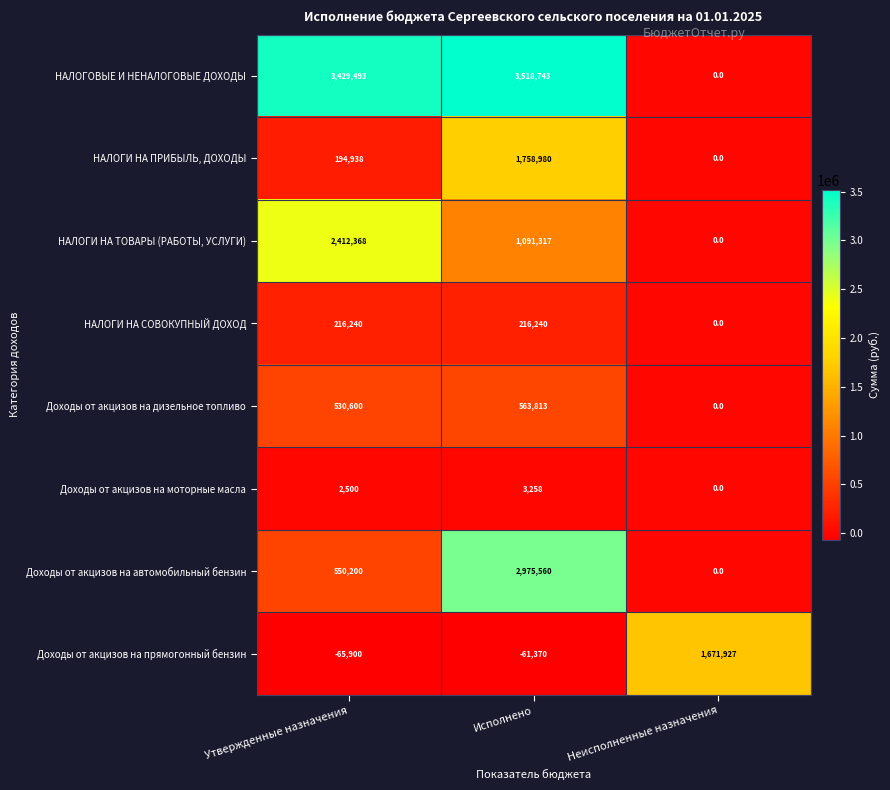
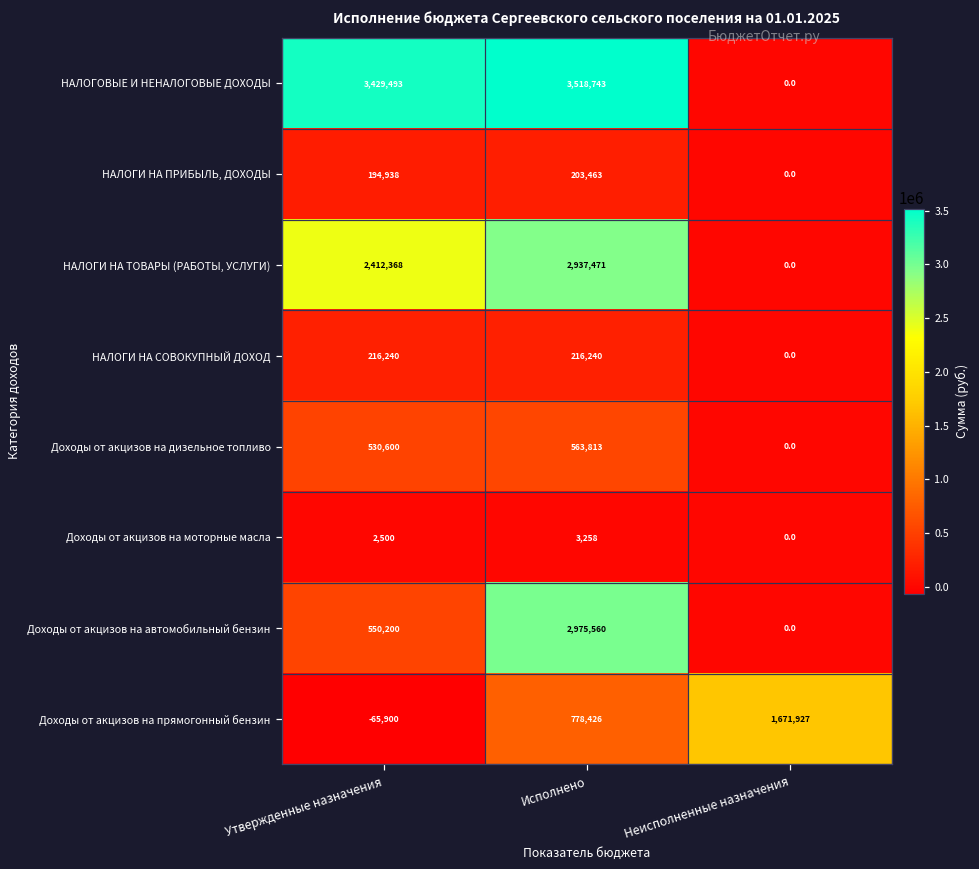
  {
    "НАЛОГОВЫЕ И НЕНАЛОГОВЫЕ ДОХОДЫ": {
      "Утвержденные назначения": "3,429,493",
      "Исполнено": "3,518,743",
      "Неисполненные назначения": "0.0"
    },
    "НАЛОГИ НА ПРИБЫЛЬ, ДОХОДЫ": {
      "Утвержденные назначения": "194,938",
-     "Исполнено": "1,758,980",
+     "Исполнено": "203,463",
      "Неисполненные назначения": "0.0"
    },
    "НАЛОГИ НА ТОВАРЫ (РАБОТЫ, УСЛУГИ)": {
      "Утвержденные назначения": "2,412,368",
-     "Исполнено": "1,091,317",
+     "Исполнено": "2,937,471",
      "Неисполненные назначения": "0.0"
    },
    "НАЛОГИ НА СОВОКУПНЫЙ ДОХОД": {
      "Утвержденные назначения": "216,240",
      "Исполнено": "216,240",
      "Неисполненные назначения": "0.0"
    },
    "Доходы от акцизов на дизельное топливо": {
      "Утвержденные назначения": "530,600",
      "Исполнено": "563,813",
      "Неисполненные назначения": "0.0"
    },
    "Доходы от акцизов на моторные масла": {
      "Утвержденные назначения": "2,500",
      "Исполнено": "3,258",
      "Неисполненные назначения": "0.0"
    },
    "Доходы от акцизов на автомобильный бензин": {
      "Утвержденные назначения": "550,200",
      "Исполнено": "2,975,560",
      "Неисполненные назначения": "0.0"
    },
    "Доходы от акцизов на прямогонный бензин": {
      "Утвержденные назначения": "-65,900",
-     "Исполнено": "-61,370",
+     "Исполнено": "778,426",
      "Неисполненные назначения": "1,671,927"
    }
  }
